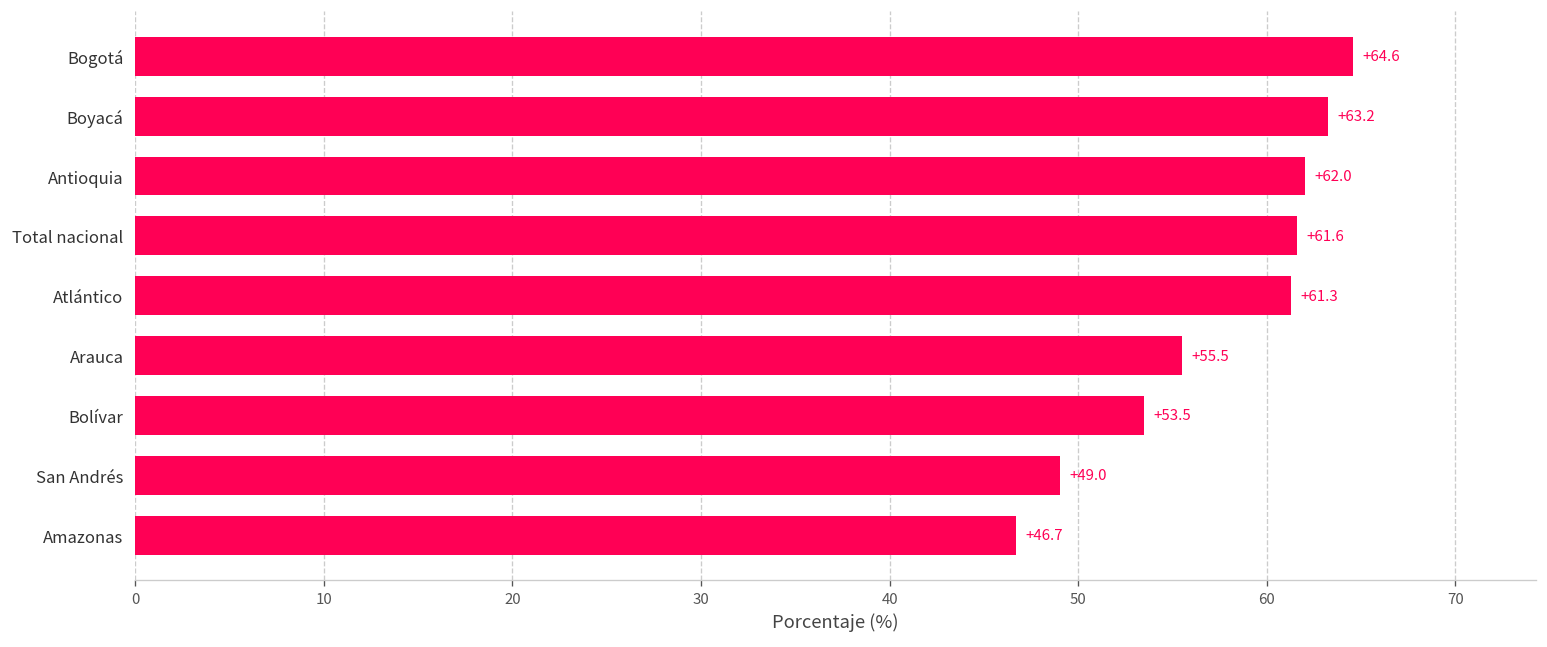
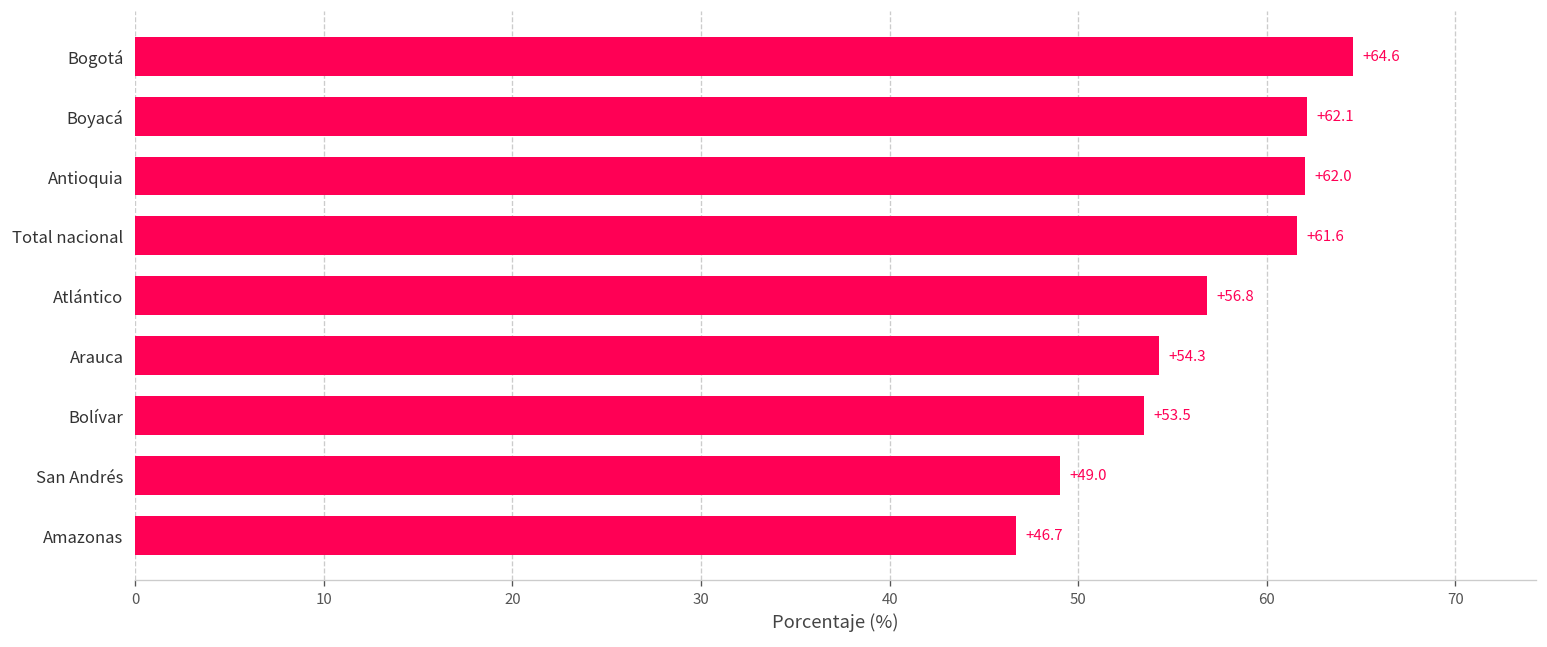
  {
    "Bogotá": "+64.6",
-   "Boyacá": "+63.2",
+   "Boyacá": "+62.1",
    "Antioquia": "+62.0",
    "Total nacional": "+61.6",
-   "Atlántico": "+61.3",
-   "Arauca": "+55.5",
+   "Atlántico": "+56.8",
+   "Arauca": "+54.3",
    "Bolívar": "+53.5",
    "San Andrés": "+49.0",
    "Amazonas": "+46.7"
  }
